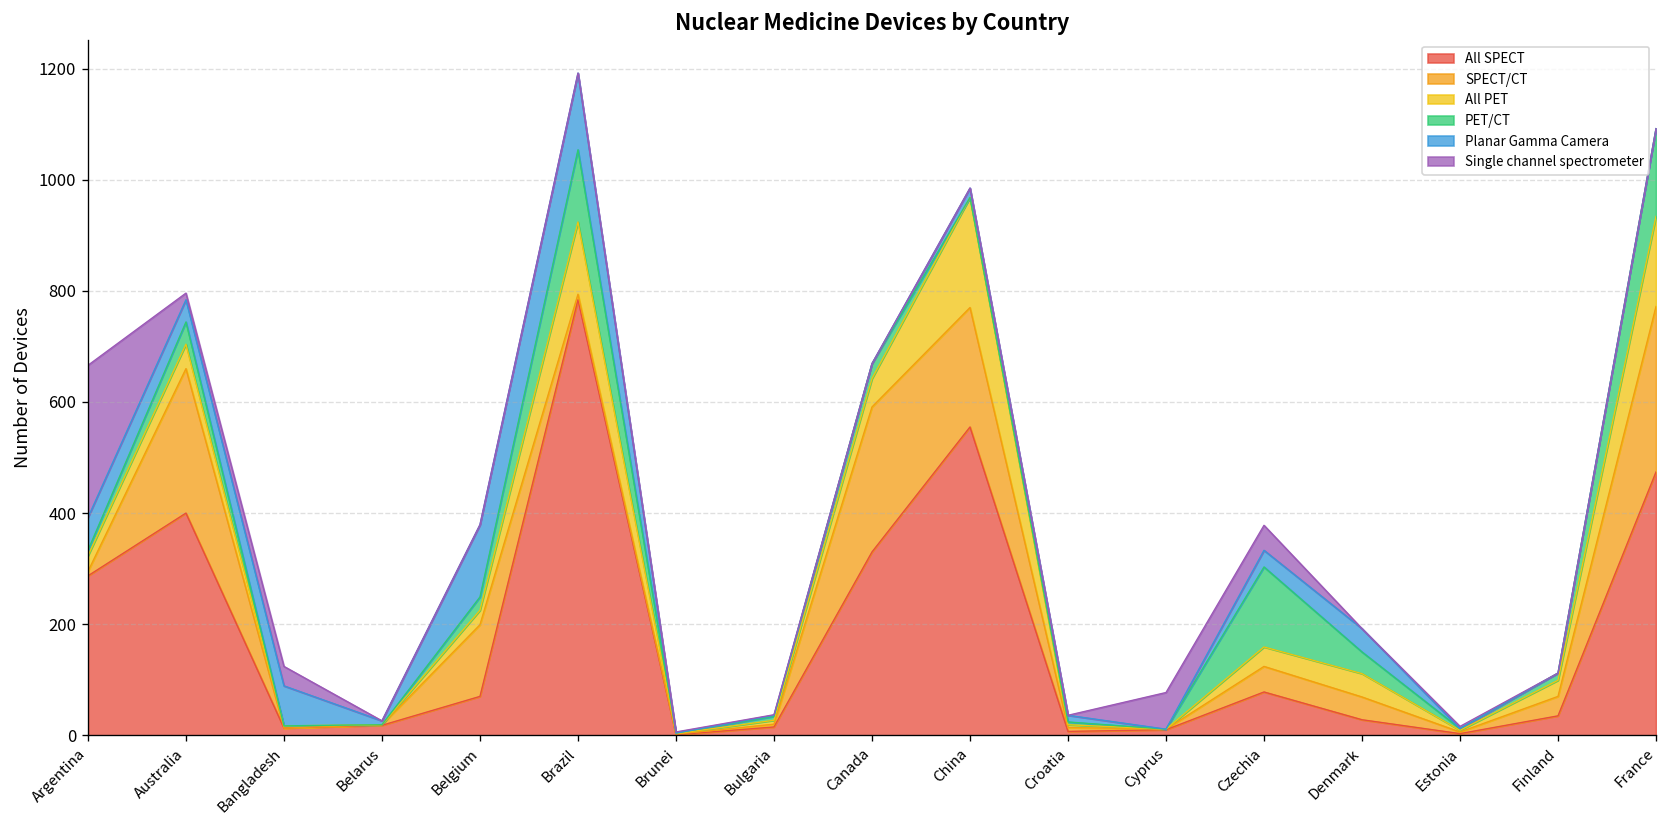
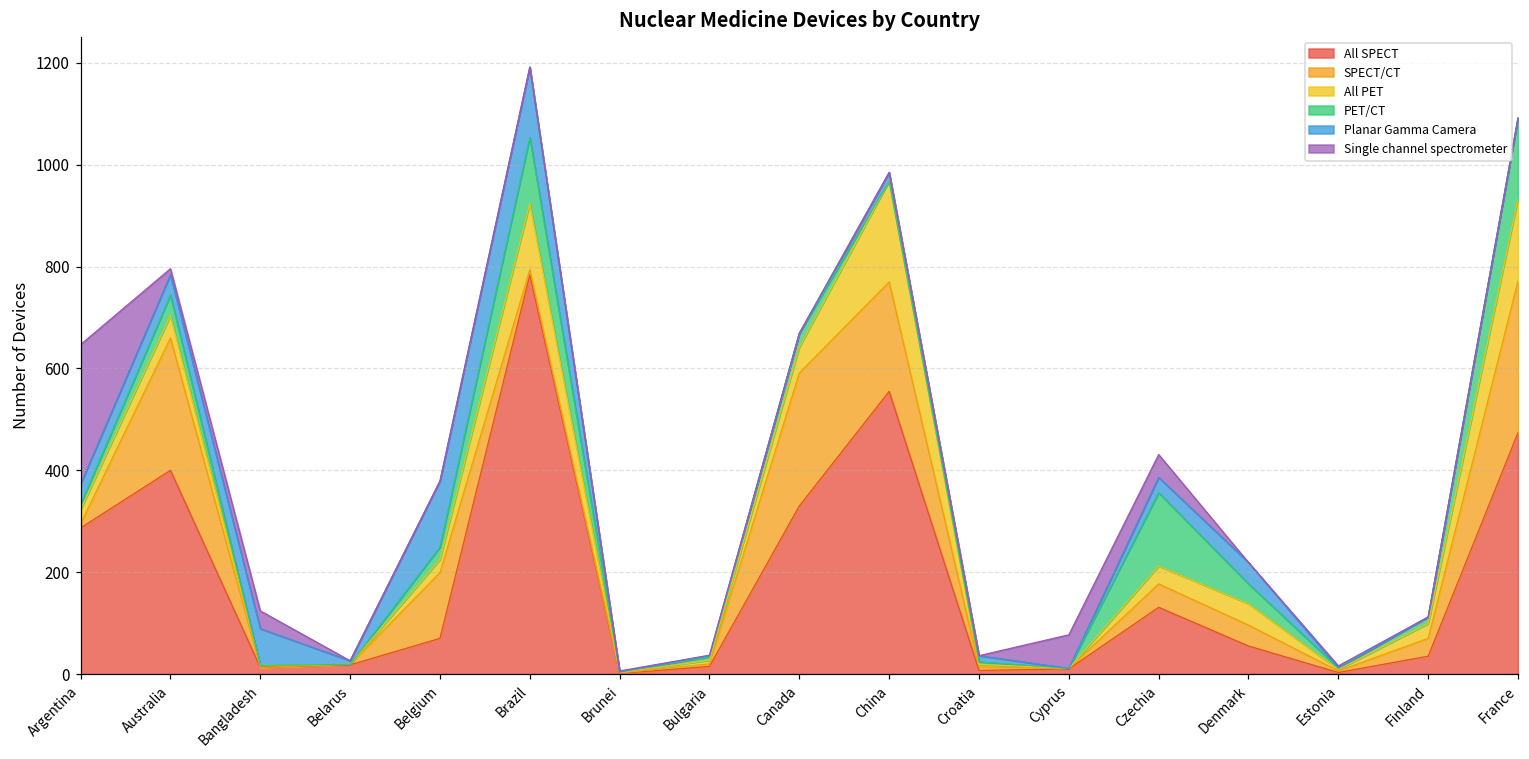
  {
    "All SPECT": {
      "Argentina": 290,
      "Australia": 400,
      "Belgium": 70,
      "Brazil": 780,
      "Canada": 330,
      "China": 560,
      "Croatia": 10,
-     "Czechia": 80,
-     "Denmark": 30,
+     "Czechia": 130,
+     "Denmark": 60,
      "Finland": 40,
      "France": 470
    },
    "PET/CT": {
      "Argentina": 10,
      "Australia": 40,
      "Belgium": 20,
      "Brazil": 130,
      "Czechia": 140,
      "Denmark": 40
    },
    "Planar Gamma Camera": {
-     "Argentina": 60,
+     "Argentina": 40,
      "Australia": 40,
      "Bangladesh": 70,
      "Czechia": 30
    },
    "Single channel spectrometer": {
      "Argentina": 270,
      "Australia": 10,
      "Bangladesh": 40,
      "Cyprus": 70,
      "Czechia": 50
    }
  }
